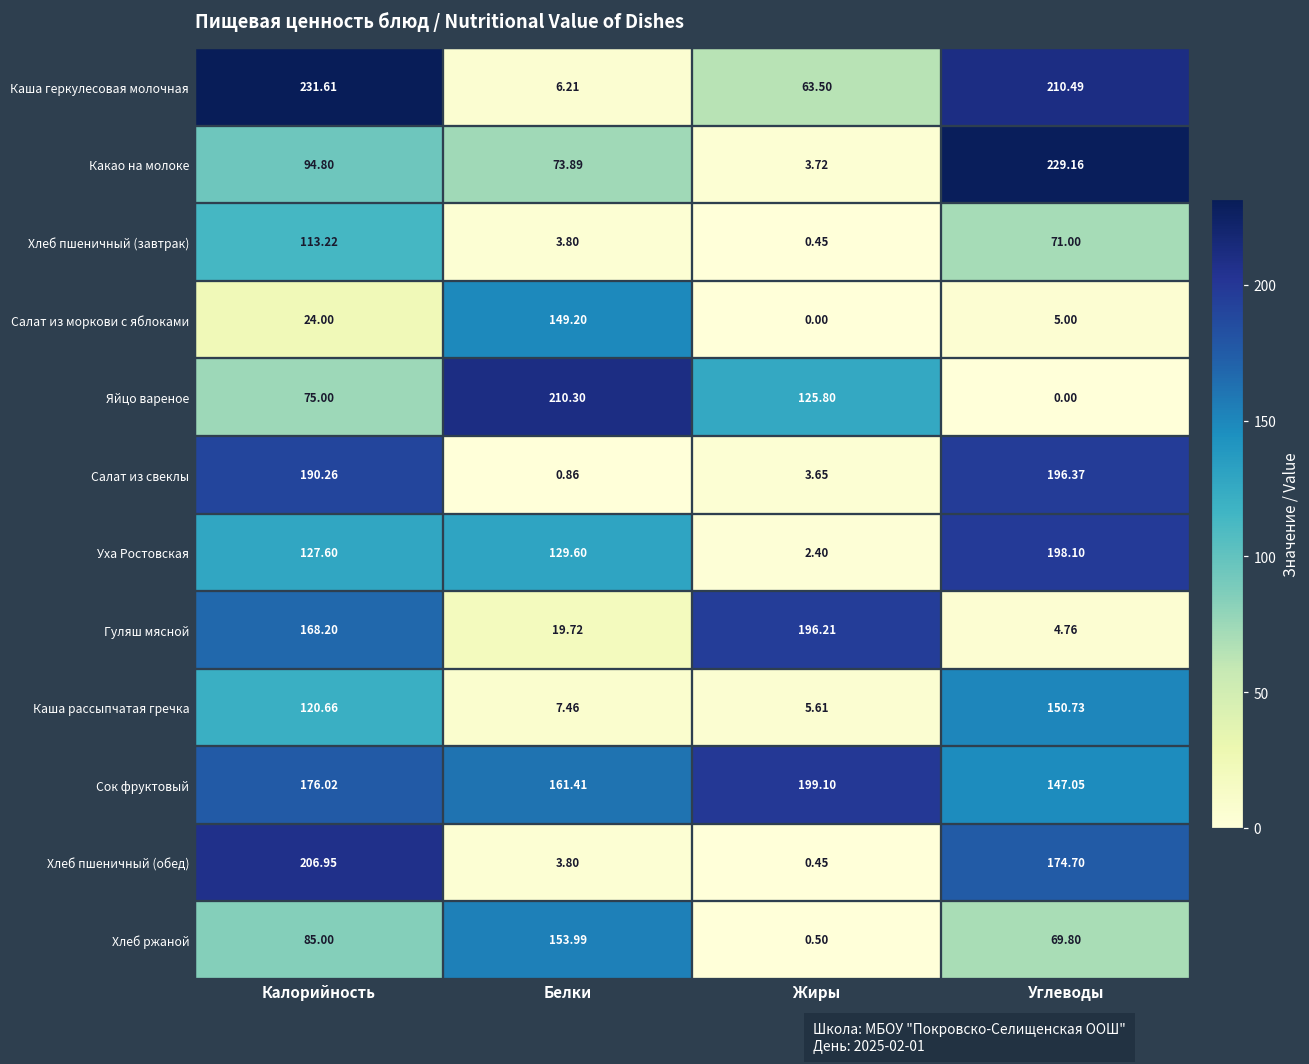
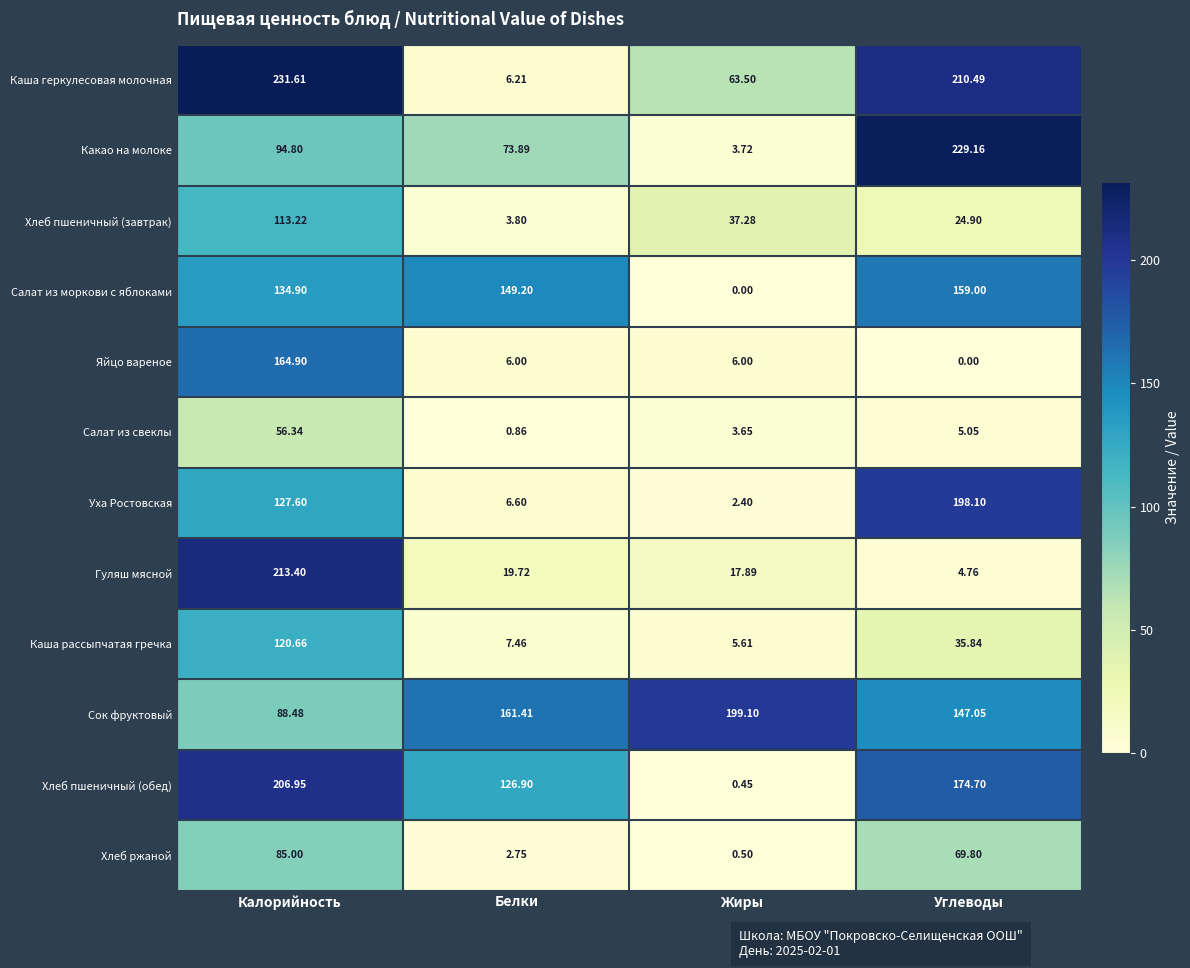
  {
    "Каша геркулесовая молочная": {
      "Калорийность": 231.61,
      "Белки": 6.21,
      "Жиры": 63.50,
      "Углеводы": 210.49
    },
    "Какао на молоке": {
      "Калорийность": 94.80,
      "Белки": 73.89,
      "Жиры": 3.72,
      "Углеводы": 229.16
    },
    "Хлеб пшеничный (завтрак)": {
      "Калорийность": 113.22,
      "Белки": 3.80,
-     "Жиры": 0.45,
-     "Углеводы": 71.00
+     "Жиры": 37.28,
+     "Углеводы": 24.90
    },
    "Салат из моркови с яблоками": {
-     "Калорийность": 24.00,
+     "Калорийность": 134.90,
      "Белки": 149.20,
      "Жиры": 0.00,
-     "Углеводы": 5.00
+     "Углеводы": 159.00
    },
    "Яйцо вареное": {
-     "Калорийность": 75.00,
-     "Белки": 210.30,
-     "Жиры": 125.80,
+     "Калорийность": 164.90,
+     "Белки": 6.00,
+     "Жиры": 6.00,
      "Углеводы": 0.00
    },
    "Салат из свеклы": {
-     "Калорийность": 190.26,
+     "Калорийность": 56.34,
      "Белки": 0.86,
      "Жиры": 3.65,
-     "Углеводы": 196.37
+     "Углеводы": 5.05
    },
    "Уха Ростовская": {
      "Калорийность": 127.60,
-     "Белки": 129.60,
+     "Белки": 6.60,
      "Жиры": 2.40,
      "Углеводы": 198.10
    },
    "Гуляш мясной": {
-     "Калорийность": 168.20,
+     "Калорийность": 213.40,
      "Белки": 19.72,
-     "Жиры": 196.21,
+     "Жиры": 17.89,
      "Углеводы": 4.76
    },
    "Каша рассыпчатая гречка": {
      "Калорийность": 120.66,
      "Белки": 7.46,
      "Жиры": 5.61,
-     "Углеводы": 150.73
+     "Углеводы": 35.84
    },
    "Сок фруктовый": {
-     "Калорийность": 176.02,
+     "Калорийность": 88.48,
      "Белки": 161.41,
      "Жиры": 199.10,
      "Углеводы": 147.05
    },
    "Хлеб пшеничный (обед)": {
      "Калорийность": 206.95,
-     "Белки": 3.80,
+     "Белки": 126.90,
      "Жиры": 0.45,
      "Углеводы": 174.70
    },
    "Хлеб ржаной": {
      "Калорийность": 85.00,
-     "Белки": 153.99,
+     "Белки": 2.75,
      "Жиры": 0.50,
      "Углеводы": 69.80
    }
  }
